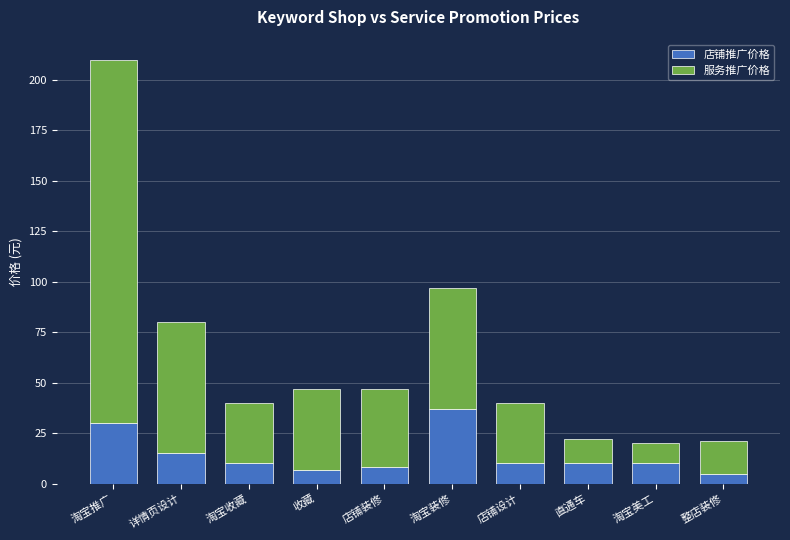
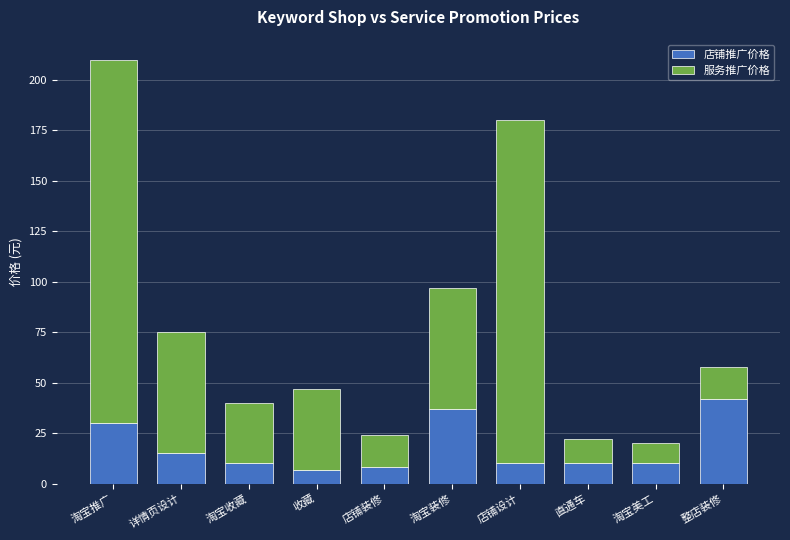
  {
    "店铺推广价格": {
      "淘宝推广": 30,
      "详情页设计": 15,
      "淘宝收藏": 10,
      "收藏": 7,
      "店铺装修": 8,
      "淘宝装修": 37,
      "店铺设计": 10,
      "直通车": 10,
      "淘宝美工": 10,
-     "整店装修": 5
+     "整店装修": 42
    },
    "服务推广价格": {
      "淘宝推广": 180,
-     "详情页设计": 65,
+     "详情页设计": 60,
      "淘宝收藏": 30,
      "收藏": 40,
-     "店铺装修": 39,
+     "店铺装修": 16,
      "淘宝装修": 60,
-     "店铺设计": 30,
+     "店铺设计": 170,
      "直通车": 12,
      "淘宝美工": 10,
      "整店装修": 16
    }
  }
